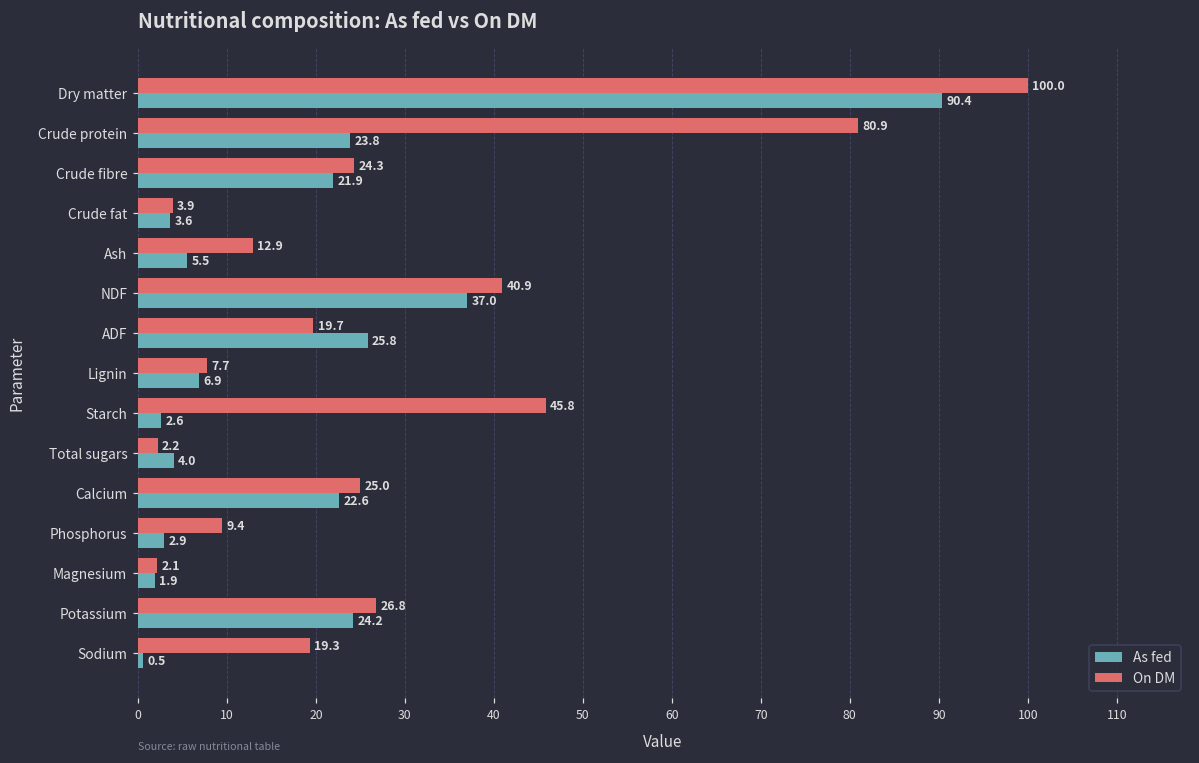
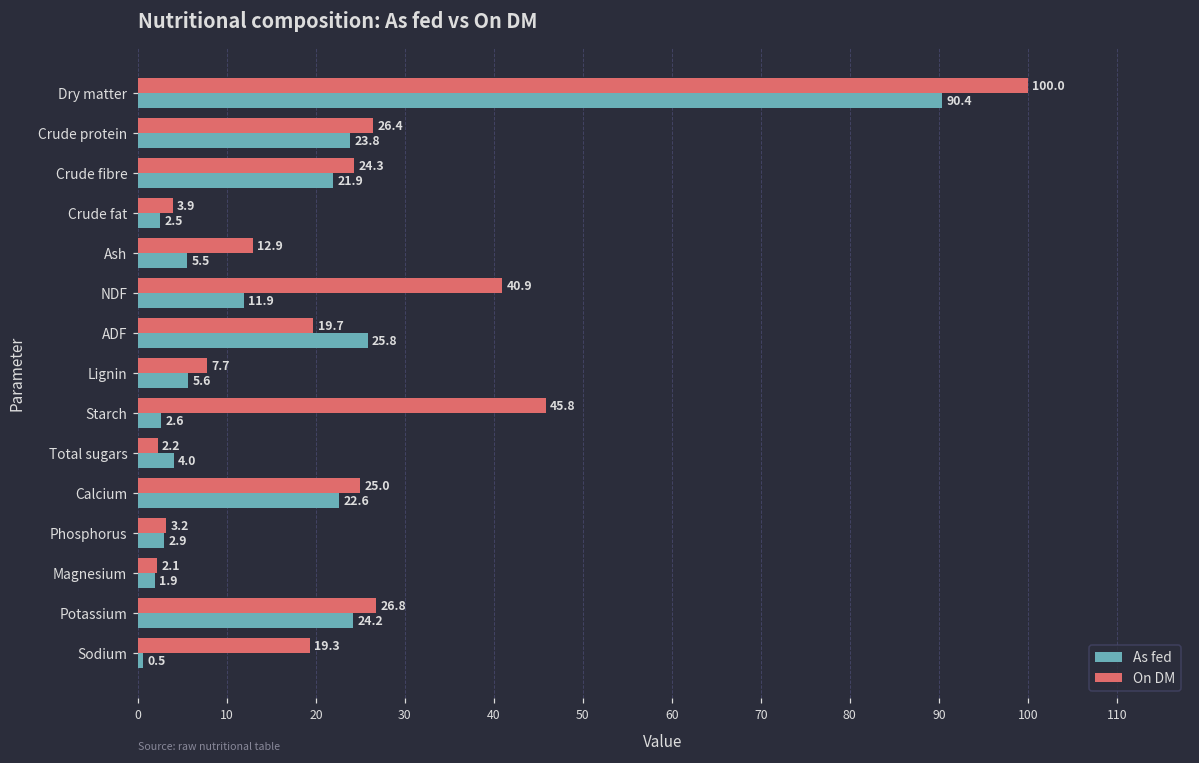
  {
    "As fed": {
      "Dry matter": 90.4,
      "Crude protein": 23.8,
      "Crude fibre": 21.9,
-     "Crude fat": 3.6,
+     "Crude fat": 2.5,
      "Ash": 5.5,
-     "NDF": 37.0,
+     "NDF": 11.9,
      "ADF": 25.8,
-     "Lignin": 6.9,
+     "Lignin": 5.6,
      "Starch": 2.6,
      "Total sugars": 4.0,
      "Calcium": 22.6,
      "Phosphorus": 2.9,
      "Magnesium": 1.9,
      "Potassium": 24.2,
      "Sodium": 0.5
    },
    "On DM": {
      "Dry matter": 100.0,
-     "Crude protein": 80.9,
+     "Crude protein": 26.4,
      "Crude fibre": 24.3,
      "Crude fat": 3.9,
      "Ash": 12.9,
      "NDF": 40.9,
      "ADF": 19.7,
      "Lignin": 7.7,
      "Starch": 45.8,
      "Total sugars": 2.2,
      "Calcium": 25.0,
-     "Phosphorus": 9.4,
+     "Phosphorus": 3.2,
      "Magnesium": 2.1,
      "Potassium": 26.8,
      "Sodium": 19.3
    }
  }
